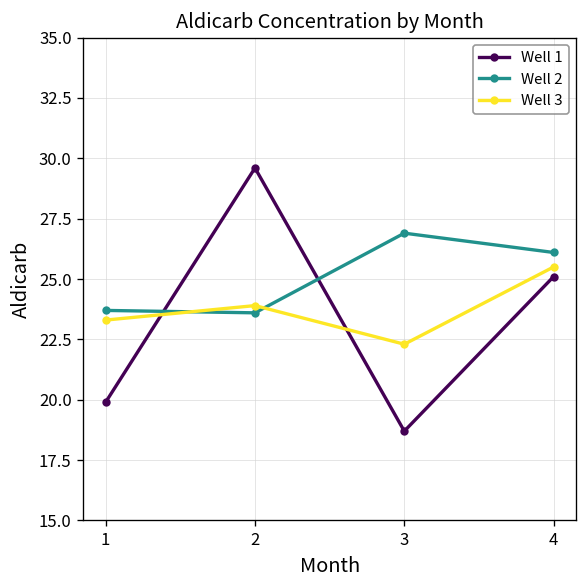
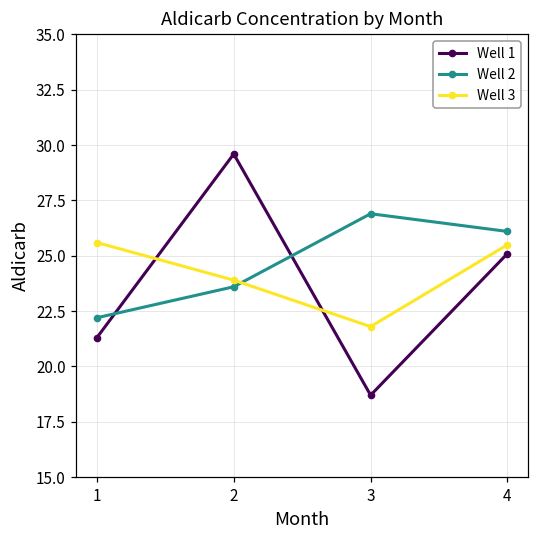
  {
    "Well 1": {
-     "1": 19.9,
+     "1": 21.3,
      "2": 29.6,
      "3": 18.7,
      "4": 25.1
    },
    "Well 2": {
-     "1": 23.7,
+     "1": 22.2,
      "2": 23.6,
      "3": 26.9,
      "4": 26.1
    },
    "Well 3": {
-     "1": 23.3,
+     "1": 25.6,
      "2": 23.9,
-     "3": 22.3,
+     "3": 21.8,
      "4": 25.5
    }
  }
